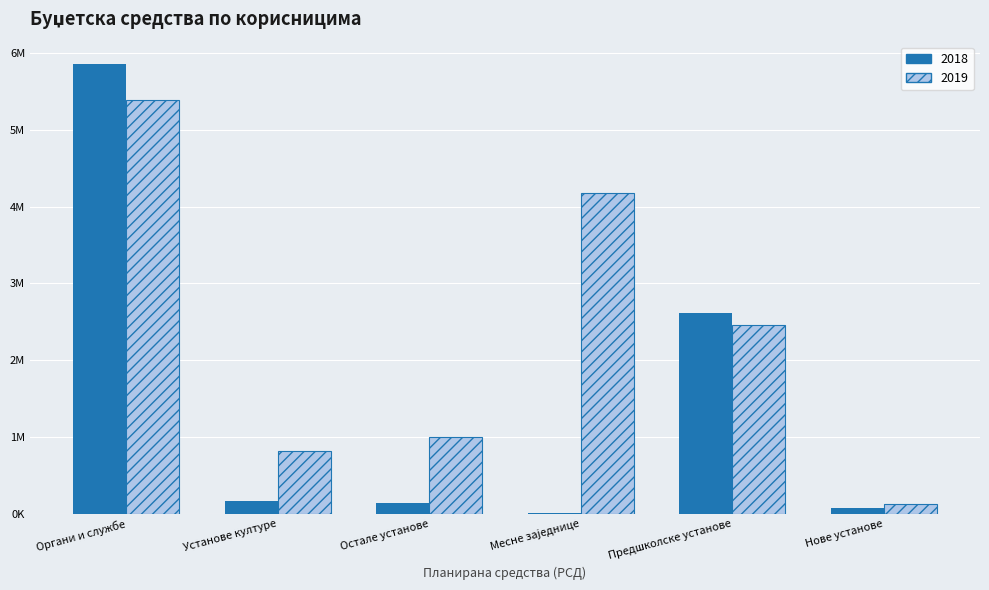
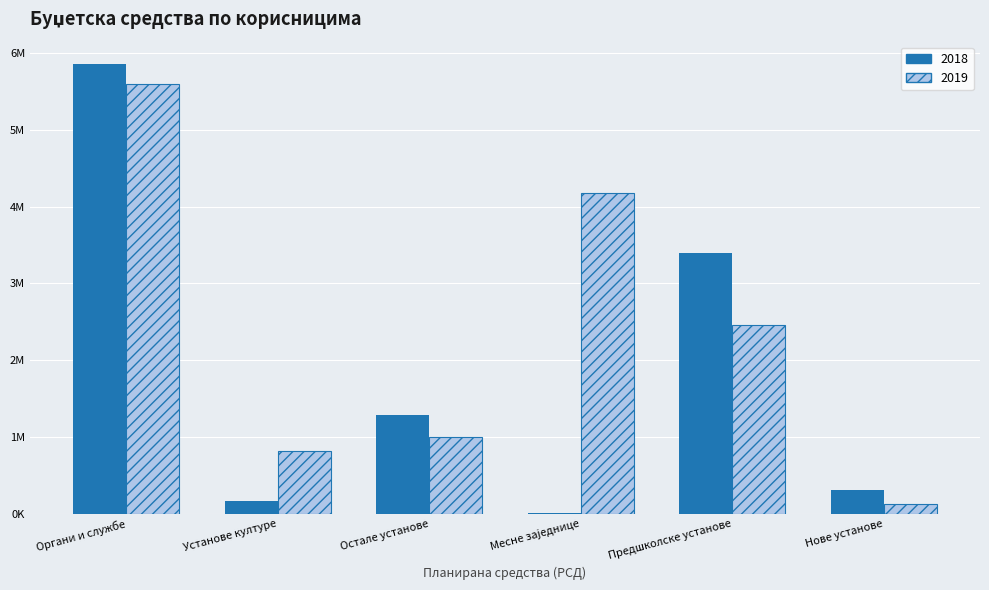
  {
    "2018": {
      "Органи и службе": 5900000,
      "Установе културе": 200000,
-     "Остале установе": 100000,
-     "Предшколске установе": 2600000,
-     "Нове установе": 100000
+     "Остале установе": 1300000,
+     "Предшколске установе": 3400000,
+     "Нове установе": 300000
    },
    "2019": {
-     "Органи и службе": 5400000,
+     "Органи и службе": 5600000,
      "Установе културе": 800000,
      "Остале установе": 1000000,
      "Месне заједнице": 4200000,
      "Предшколске установе": 2500000,
      "Нове установе": 100000
    }
  }
